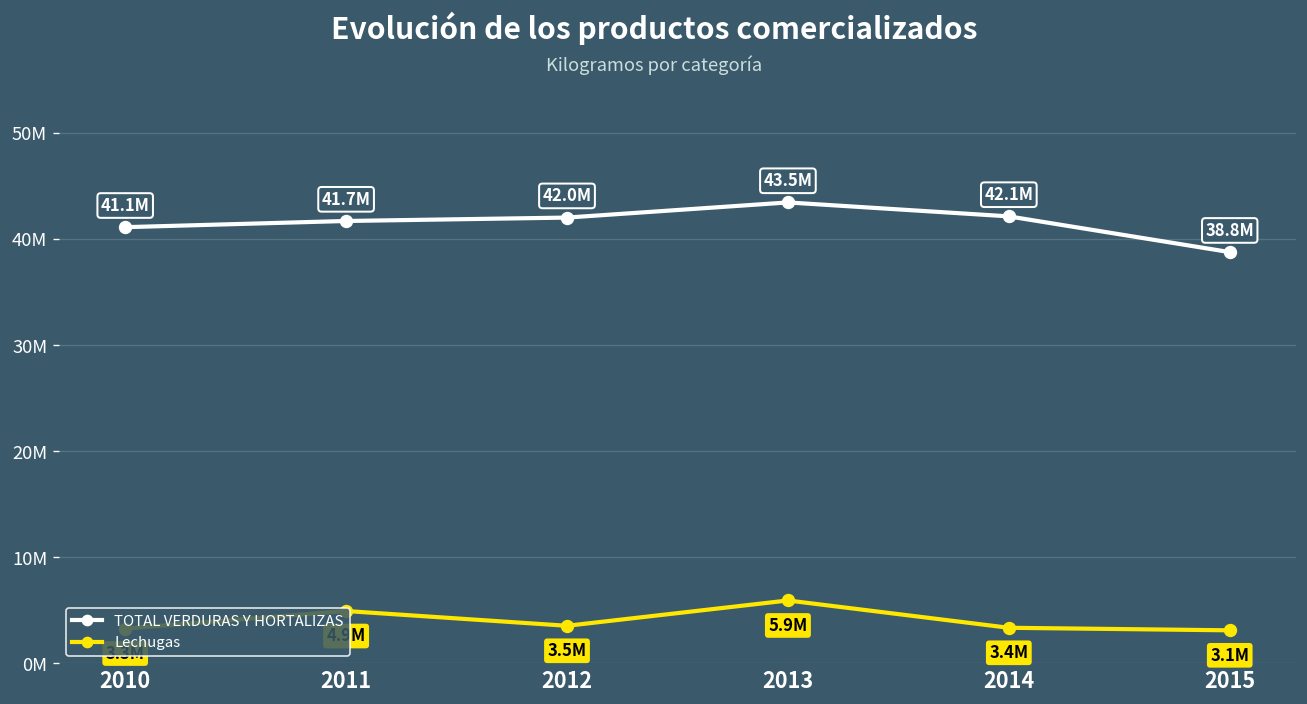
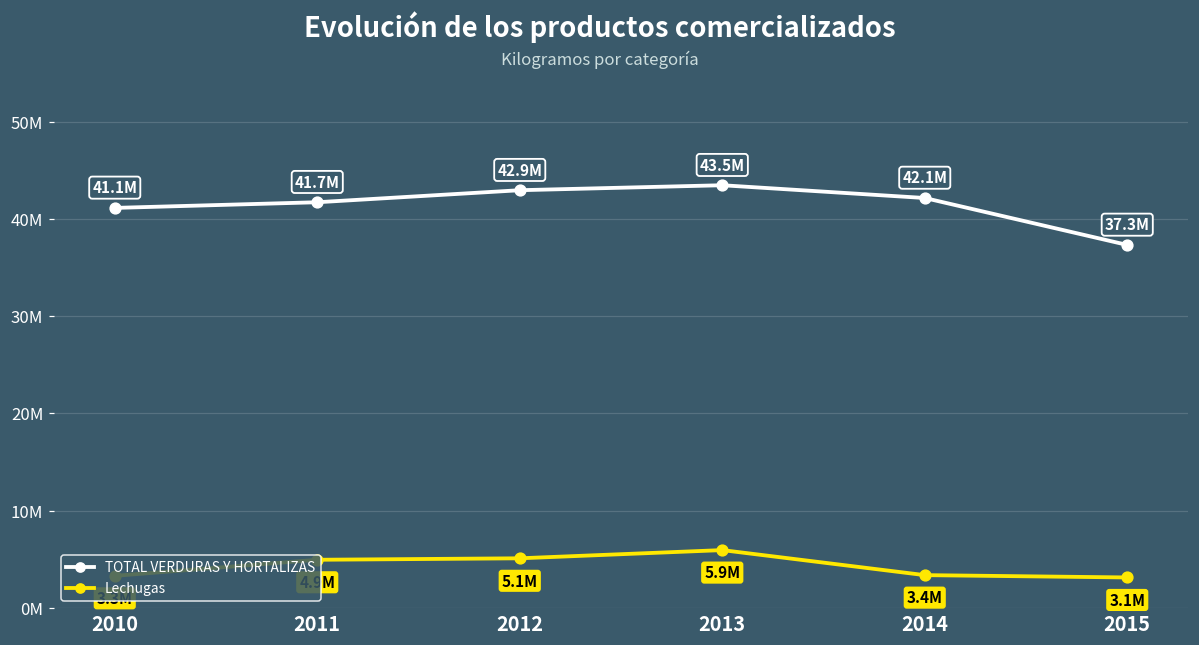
  {
    "TOTAL VERDURAS Y HORTALIZAS": {
-     "2012": "42.0M",
-     "2015": "38.8M"
+     "2012": "42.9M",
+     "2015": "37.3M"
    },
    "Lechugas": {
-     "2012": "3.5M"
+     "2012": "5.1M"
    }
  }
